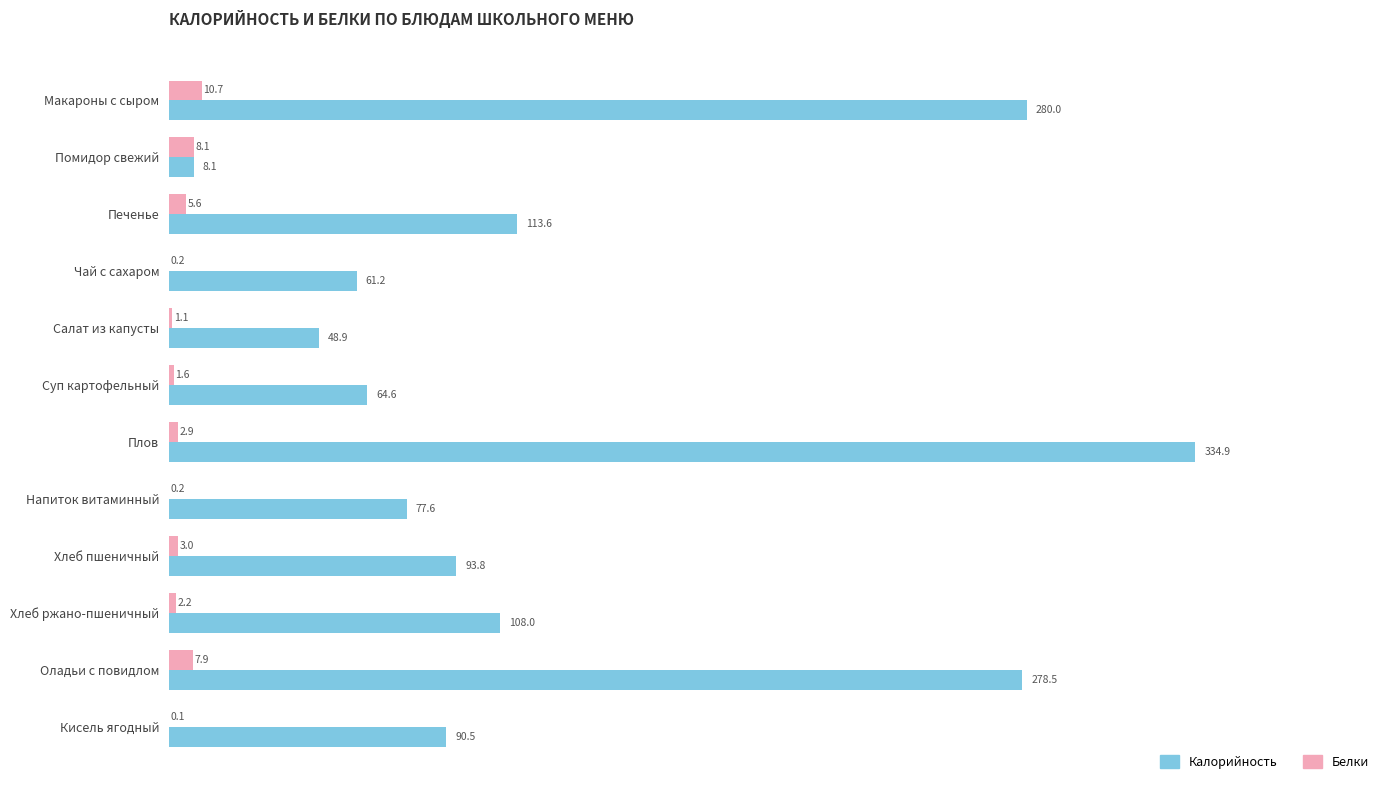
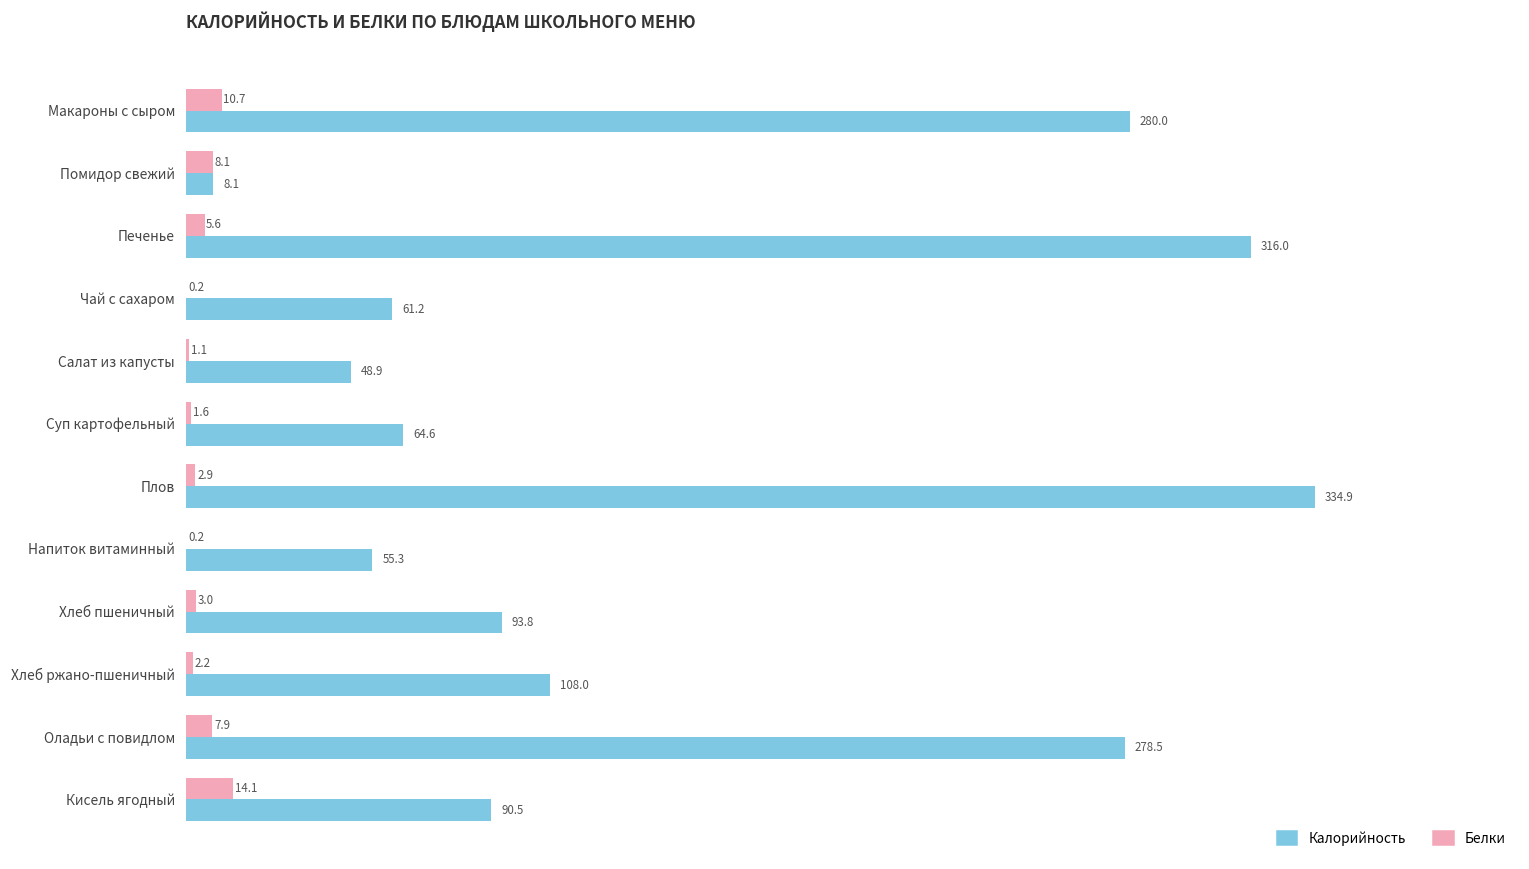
  {
    "Калорийность": {
      "Макароны с сыром": 280.0,
      "Помидор свежий": 8.1,
-     "Печенье": 113.6,
+     "Печенье": 316.0,
      "Чай с сахаром": 61.2,
      "Салат из капусты": 48.9,
      "Суп картофельный": 64.6,
      "Плов": 334.9,
-     "Напиток витаминный": 77.6,
+     "Напиток витаминный": 55.3,
      "Хлеб пшеничный": 93.8,
      "Хлеб ржано-пшеничный": 108.0,
      "Оладьи с повидлом": 278.5,
      "Кисель ягодный": 90.5
    },
    "Белки": {
      "Макароны с сыром": 10.7,
      "Помидор свежий": 8.1,
      "Печенье": 5.6,
      "Чай с сахаром": 0.2,
      "Салат из капусты": 1.1,
      "Суп картофельный": 1.6,
      "Плов": 2.9,
      "Напиток витаминный": 0.2,
      "Хлеб пшеничный": 3.0,
      "Хлеб ржано-пшеничный": 2.2,
      "Оладьи с повидлом": 7.9,
-     "Кисель ягодный": 0.1
+     "Кисель ягодный": 14.1
    }
  }
